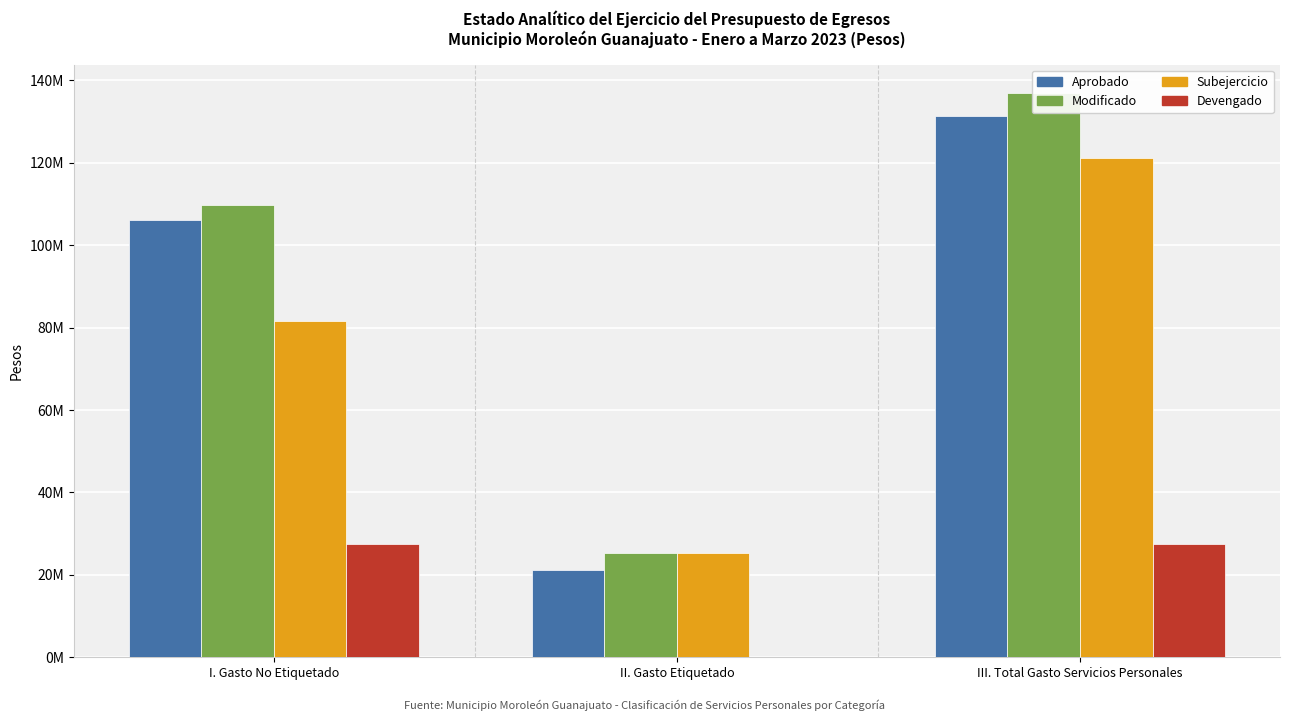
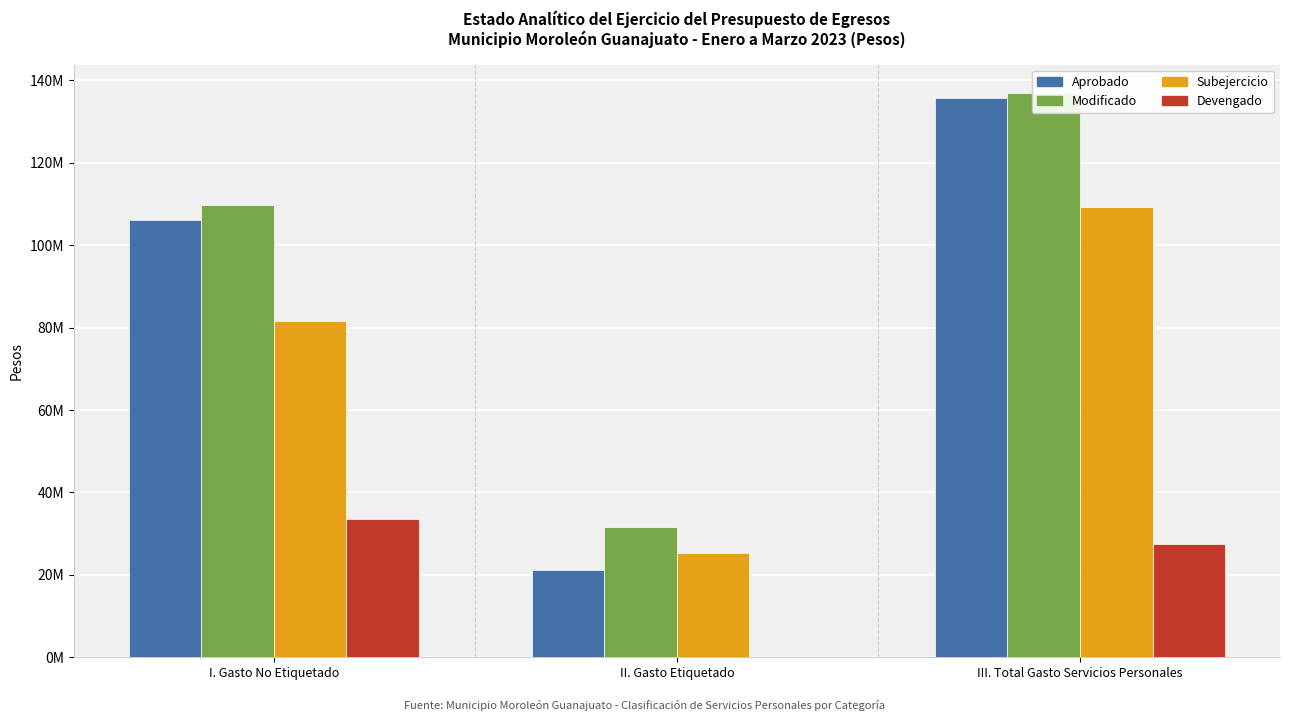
  {
    "Aprobado": {
      "I. Gasto No Etiquetado": 106000000,
      "II. Gasto Etiquetado": 21000000,
-     "III. Total Gasto Servicios Personales": 131000000
+     "III. Total Gasto Servicios Personales": 136000000
    },
    "Modificado": {
      "I. Gasto No Etiquetado": 110000000,
-     "II. Gasto Etiquetado": 25000000
+     "II. Gasto Etiquetado": 32000000
    },
    "Subejercicio": {
      "I. Gasto No Etiquetado": 82000000,
      "II. Gasto Etiquetado": 25000000,
-     "III. Total Gasto Servicios Personales": 121000000
+     "III. Total Gasto Servicios Personales": 109000000
    },
    "Devengado": {
-     "I. Gasto No Etiquetado": 28000000,
+     "I. Gasto No Etiquetado": 34000000,
      "II. Gasto Etiquetado": 0,
      "III. Total Gasto Servicios Personales": 28000000
    }
  }
